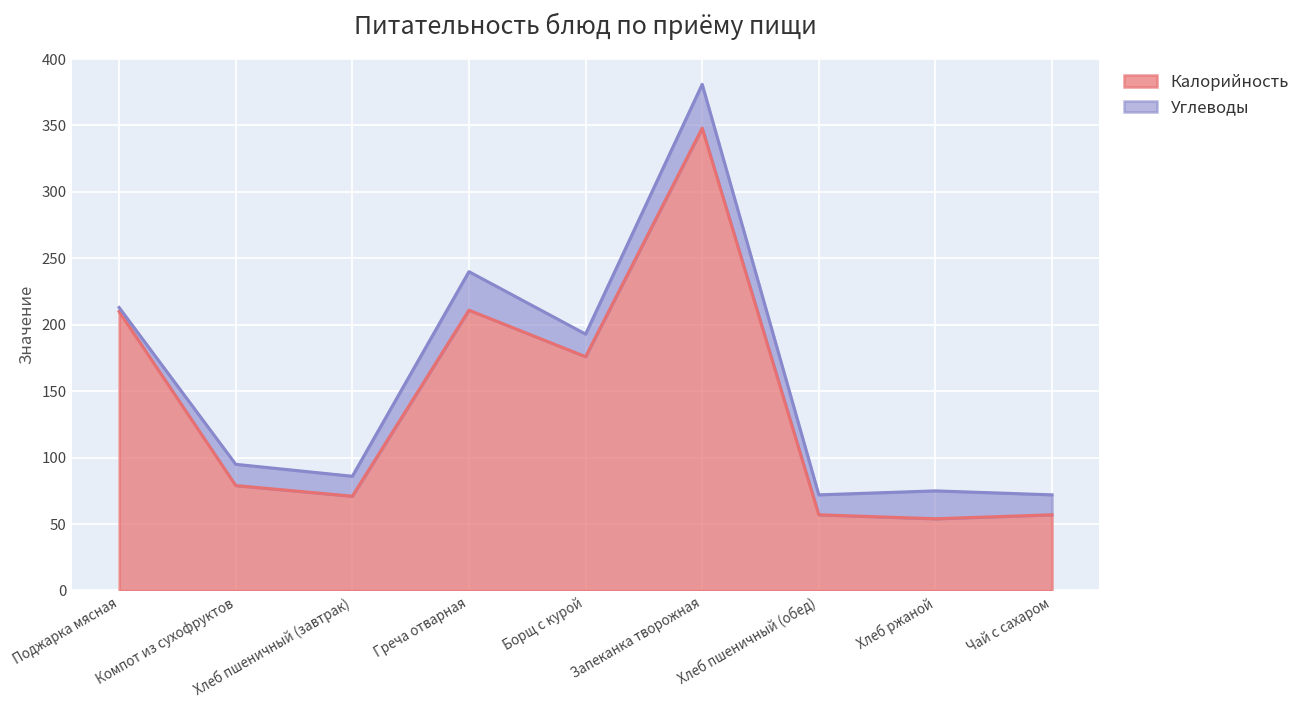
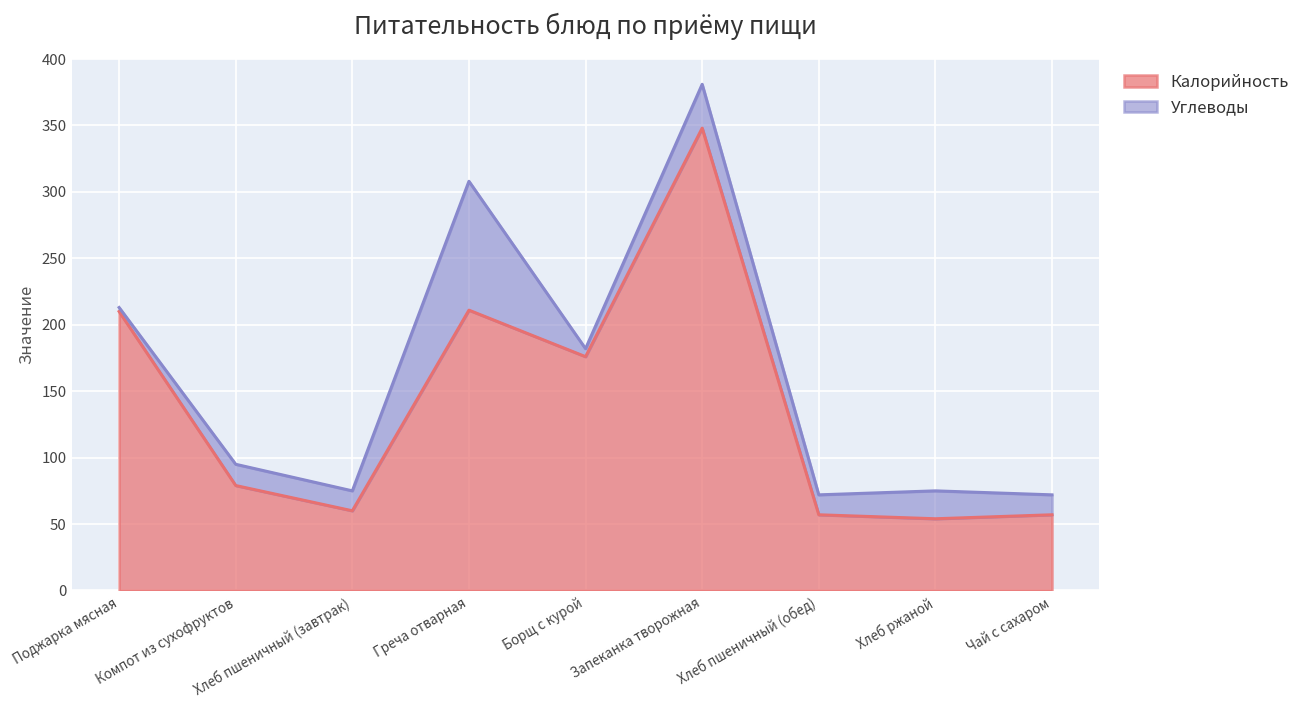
  {
    "Калорийность": {
      "Поджарка мясная": 210,
      "Компот из сухофруктов": 79,
-     "Хлеб пшеничный (завтрак)": 71,
+     "Хлеб пшеничный (завтрак)": 60,
      "Греча отварная": 211,
      "Борщ с курой": 176,
      "Запеканка творожная": 348,
      "Хлеб пшеничный (обед)": 57,
      "Хлеб ржаной": 54,
      "Чай с сахаром": 57
    },
    "Углеводы": {
      "Поджарка мясная": 3,
      "Компот из сухофруктов": 16,
      "Хлеб пшеничный (завтрак)": 15,
-     "Греча отварная": 29,
-     "Борщ с курой": 17,
+     "Греча отварная": 97,
+     "Борщ с курой": 6,
      "Запеканка творожная": 33,
      "Хлеб пшеничный (обед)": 15,
      "Хлеб ржаной": 21,
      "Чай с сахаром": 15
    }
  }
